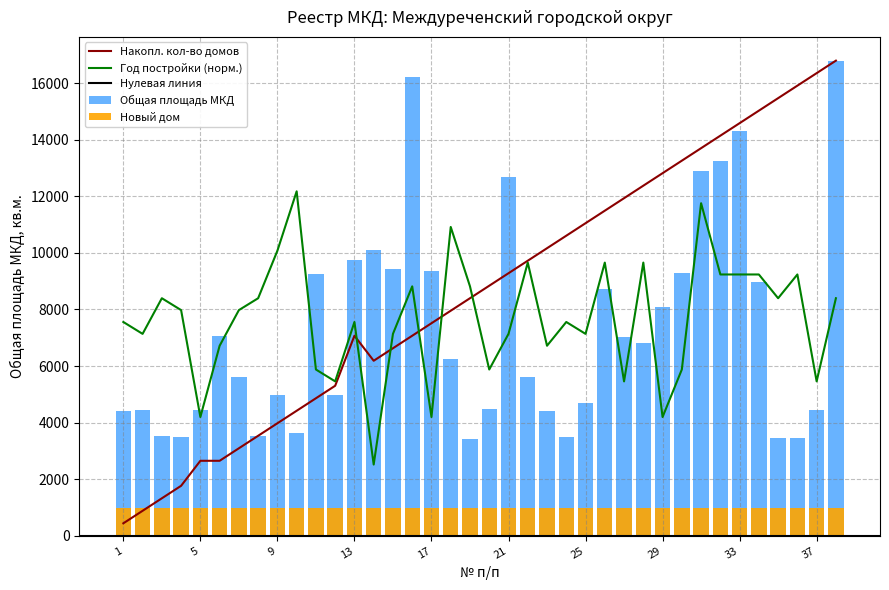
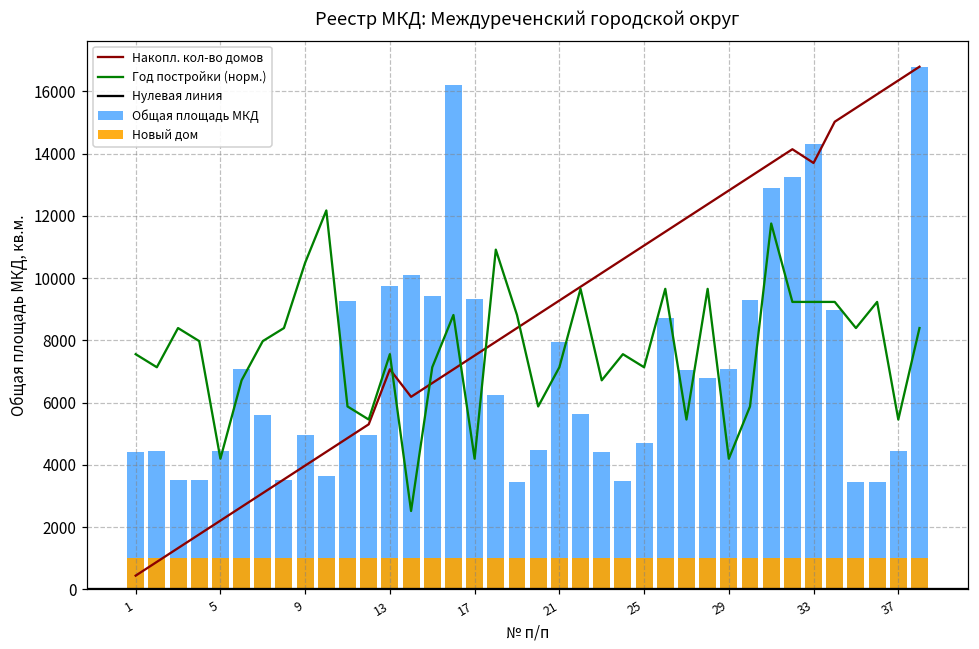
  {
    "Накопл. кол-во домов": {
      "1": 400,
-     "5": 2700,
+     "5": 2200,
      "9": 4000,
      "13": 7100,
      "17": 7500,
      "21": 9300,
      "25": 11100,
      "29": 12800,
-     "33": 14600,
+     "33": 13700,
      "37": 16400
    },
    "Общая площадь МКД": {
      "1": 4400,
      "5": 4400,
      "9": 5000,
      "13": 9700,
      "17": 9300,
-     "21": 12700,
+     "21": 7900,
      "25": 4700,
-     "29": 8100,
+     "29": 7100,
      "33": 14300,
      "37": 4400
    },
    "Год постройки (норм.)": {
      "1": 7600,
      "5": 4200,
-     "9": 10100,
+     "9": 10500,
      "13": 7600,
      "17": 4200,
      "21": 7100,
      "25": 7100,
      "29": 4200,
      "33": 9200,
      "37": 5500
    }
  }
